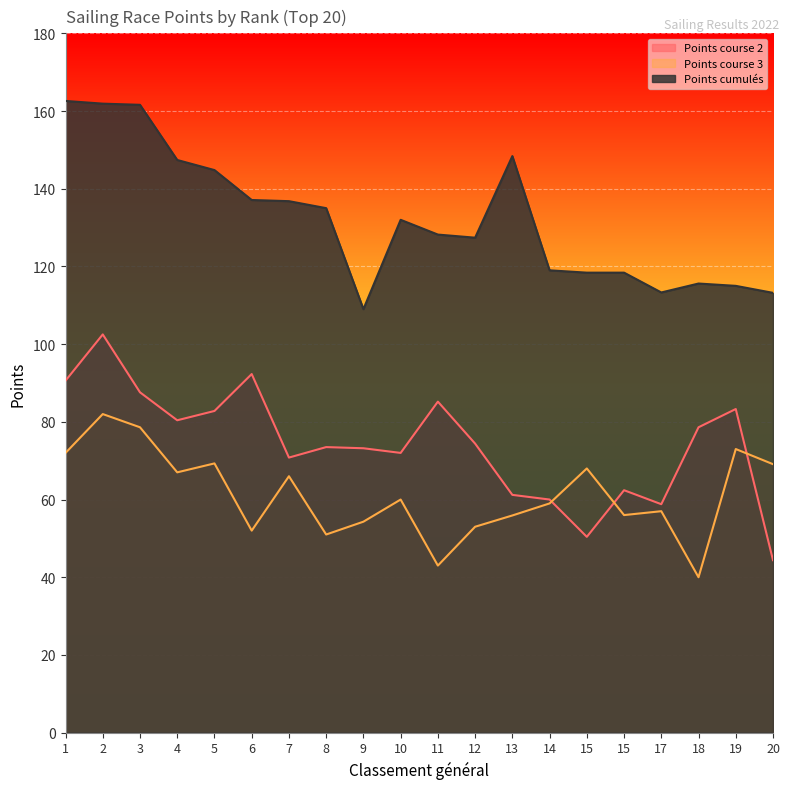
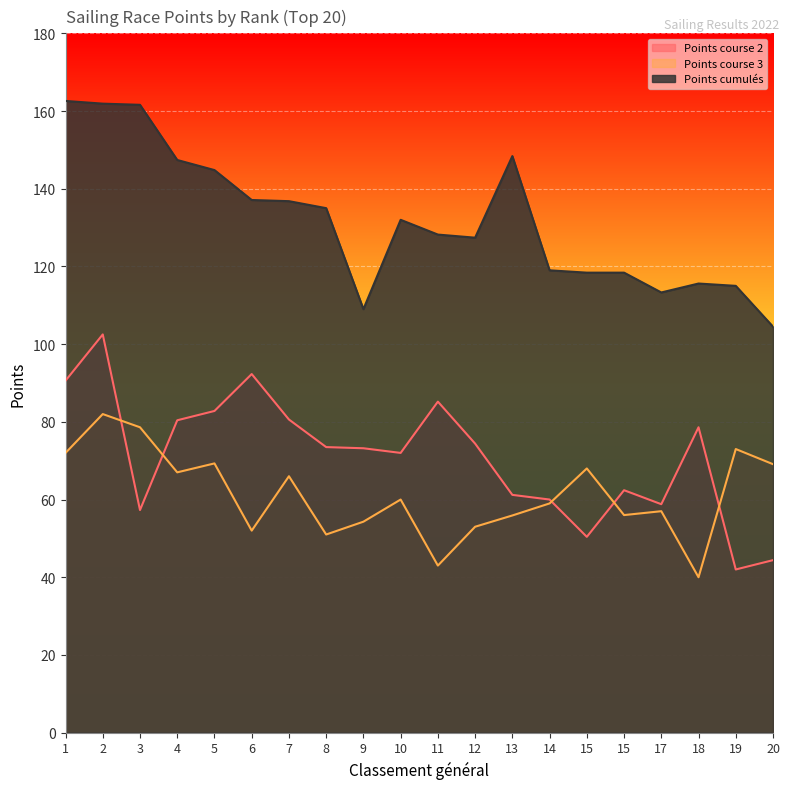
  {
    "Points course 2": {
      "1": 91,
      "2": 103,
-     "3": 88,
+     "3": 57,
      "4": 80,
      "5": 83,
      "6": 92,
-     "7": 71,
+     "7": 81,
      "8": 74,
      "9": 73,
      "10": 72,
      "11": 85,
      "12": 74,
      "13": 61,
      "14": 60,
      "17": 59,
      "18": 79,
-     "19": 83,
+     "19": 42,
      "20": 44
    },
    "Points course 3": {
      "1": 72,
      "2": 82,
      "3": 79,
      "4": 67,
      "5": 69,
      "6": 52,
      "7": 66,
      "8": 51,
      "9": 54,
      "10": 60,
      "11": 43,
      "12": 53,
      "13": 56,
      "14": 59,
      "17": 57,
      "18": 40,
      "19": 73,
      "20": 69
    },
    "Points cumulés": {
      "1": 163,
      "2": 162,
      "3": 162,
      "4": 147,
      "5": 145,
      "6": 137,
      "7": 137,
      "8": 135,
      "9": 109,
      "10": 132,
      "11": 128,
      "12": 127,
      "13": 148,
      "14": 119,
      "17": 113,
      "18": 116,
      "19": 115,
-     "20": 113
+     "20": 105
    }
  }
